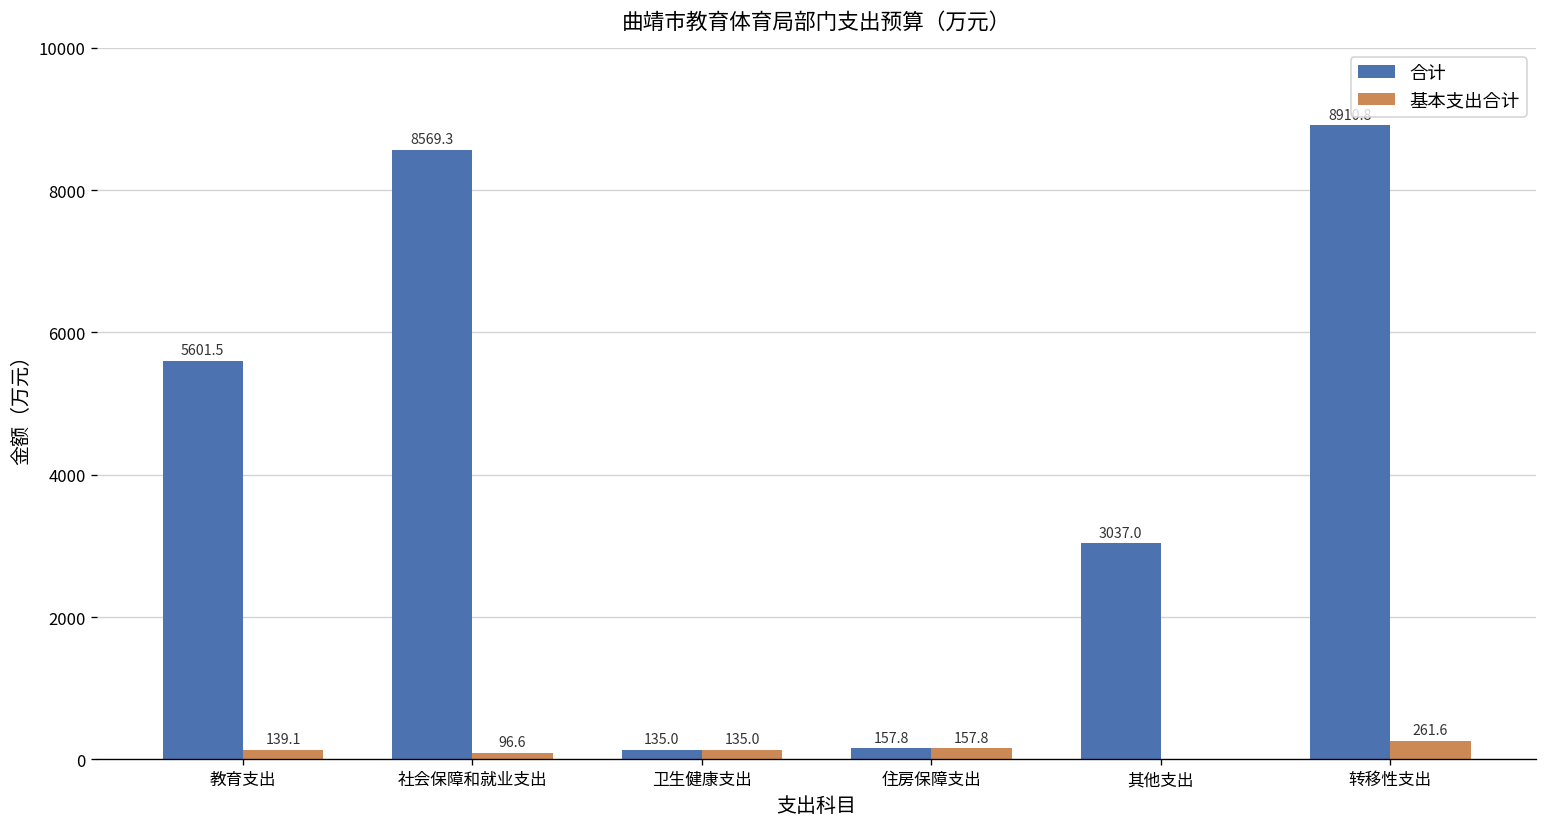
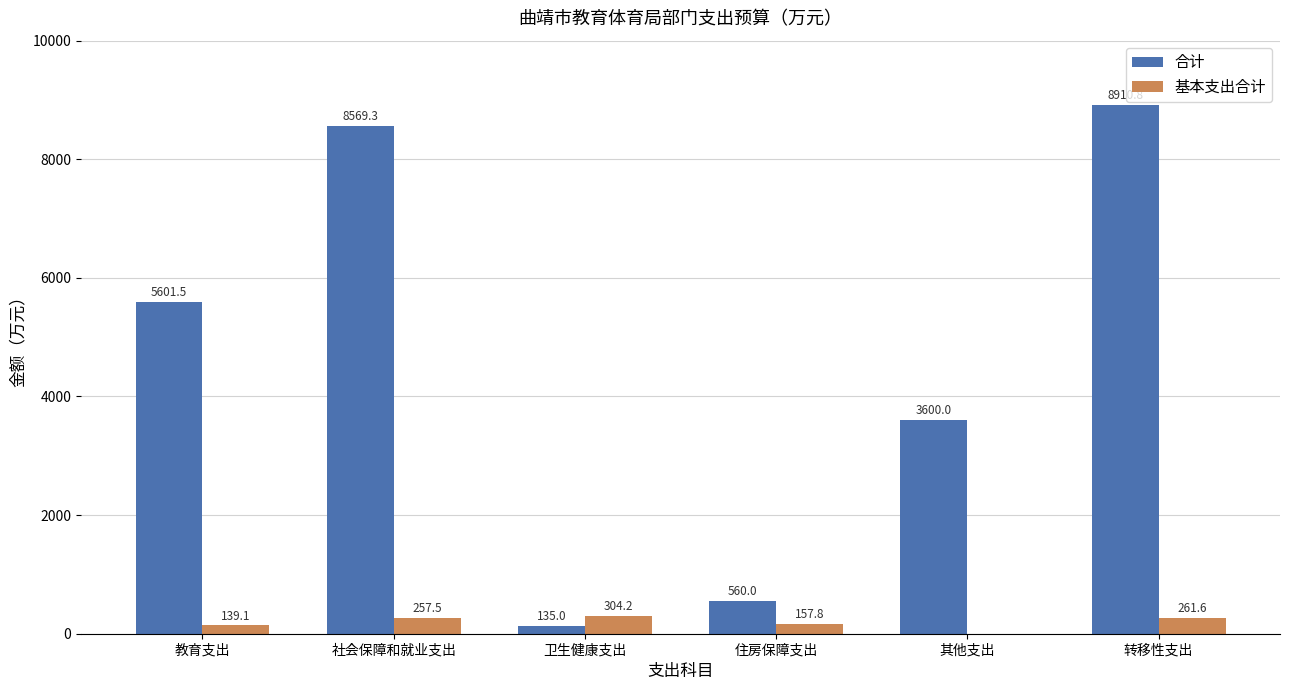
  {
    "合计": {
      "教育支出": 5601.5,
      "社会保障和就业支出": 8569.3,
      "卫生健康支出": 135.0,
-     "住房保障支出": 157.8,
-     "其他支出": 3037.0
+     "住房保障支出": 560.0,
+     "其他支出": 3600.0
    },
    "基本支出合计": {
      "教育支出": 139.1,
-     "社会保障和就业支出": 96.6,
-     "卫生健康支出": 135.0,
+     "社会保障和就业支出": 257.5,
+     "卫生健康支出": 304.2,
      "住房保障支出": 157.8,
      "转移性支出": 261.6
    }
  }
